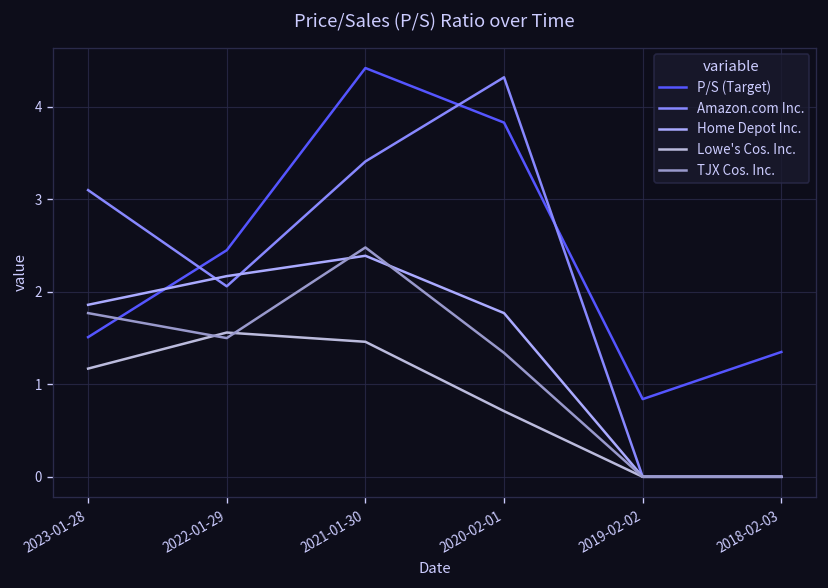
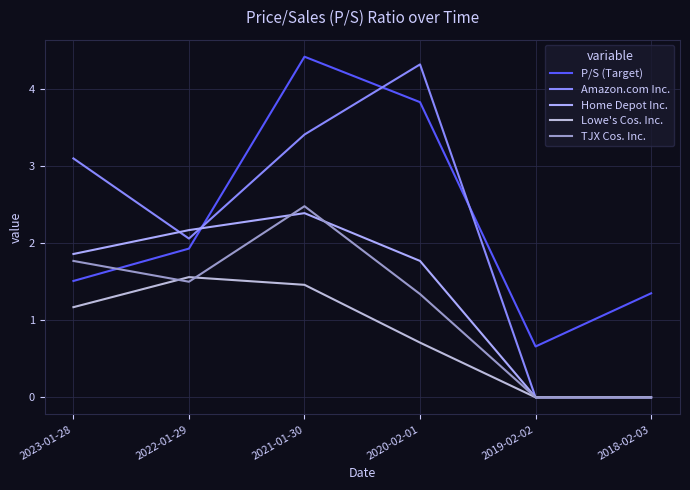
  {
    "P/S (Target)": {
      "2023-01-28": 1.5,
-     "2022-01-29": 2.5,
+     "2022-01-29": 1.9,
      "2021-01-30": 4.4,
      "2020-02-01": 3.8,
-     "2019-02-02": 0.8,
+     "2019-02-02": 0.7,
      "2018-02-03": 1.4
    }
  }
